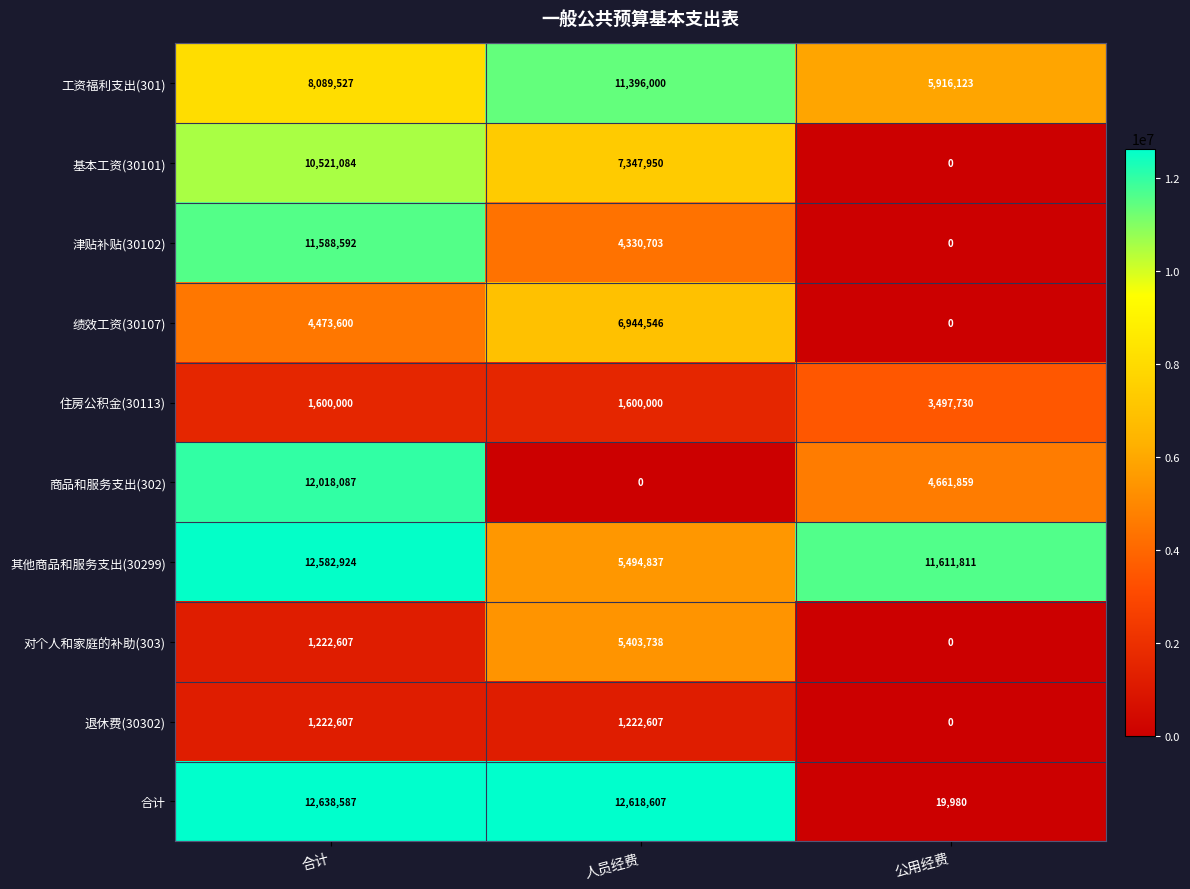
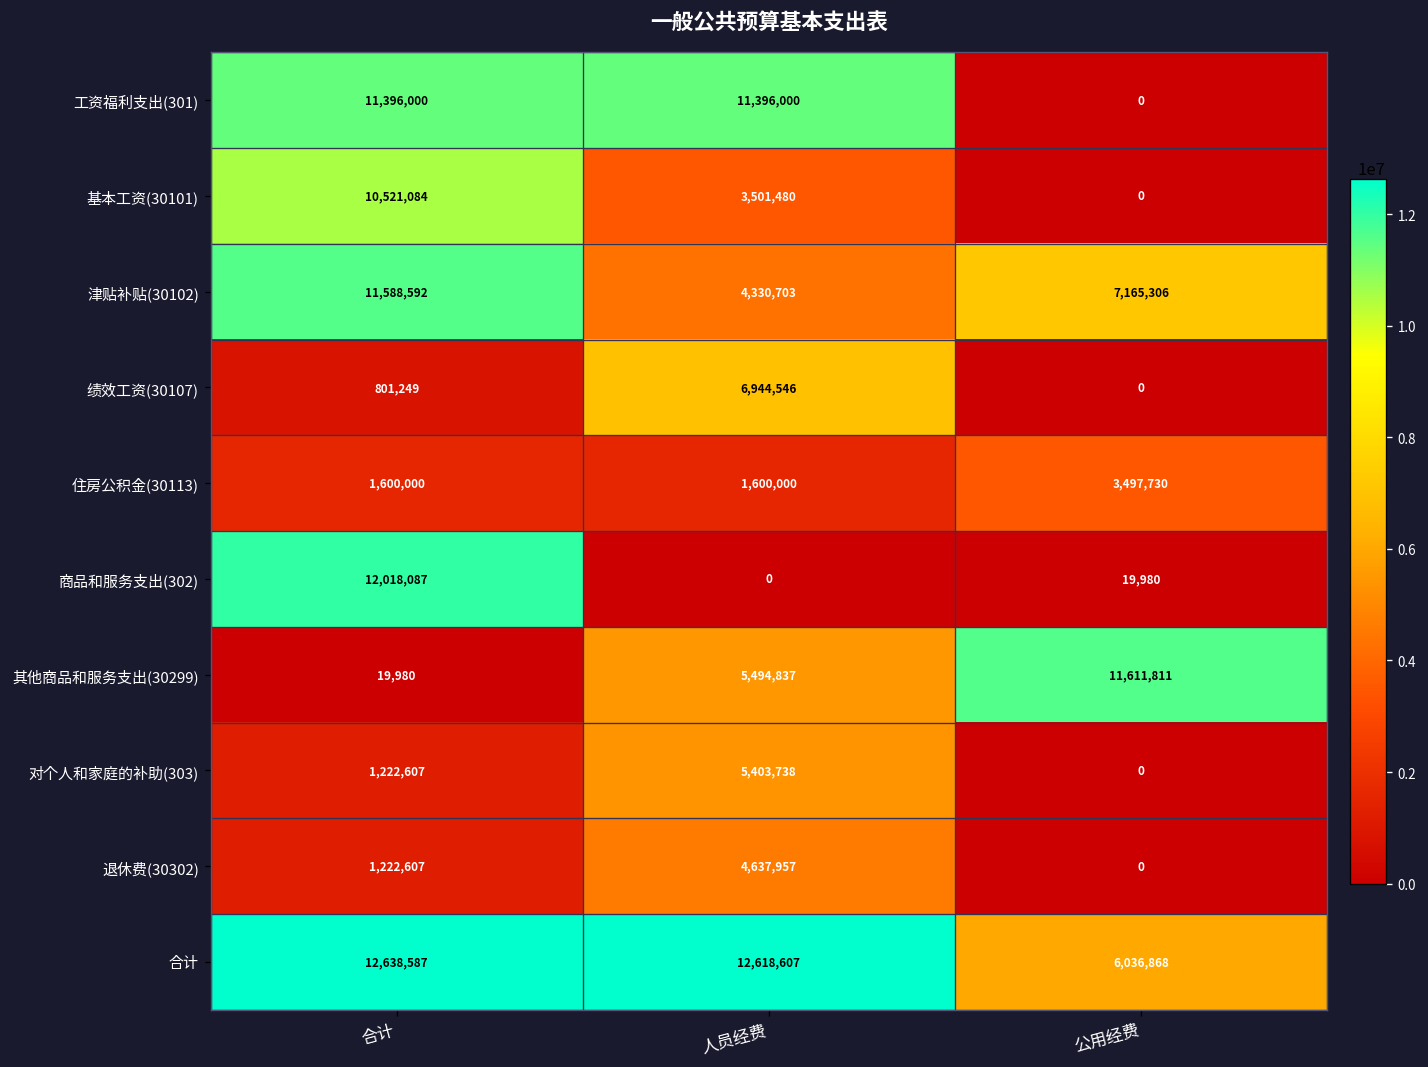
  {
    "工资福利支出(301)": {
-     "合计": "8,089,527",
+     "合计": "11,396,000",
      "人员经费": "11,396,000",
-     "公用经费": "5,916,123"
+     "公用经费": "0"
    },
    "基本工资(30101)": {
      "合计": "10,521,084",
-     "人员经费": "7,347,950",
+     "人员经费": "3,501,480",
      "公用经费": "0"
    },
    "津贴补贴(30102)": {
      "合计": "11,588,592",
      "人员经费": "4,330,703",
-     "公用经费": "0"
+     "公用经费": "7,165,306"
    },
    "绩效工资(30107)": {
-     "合计": "4,473,600",
+     "合计": "801,249",
      "人员经费": "6,944,546",
      "公用经费": "0"
    },
    "住房公积金(30113)": {
      "合计": "1,600,000",
      "人员经费": "1,600,000",
      "公用经费": "3,497,730"
    },
    "商品和服务支出(302)": {
      "合计": "12,018,087",
      "人员经费": "0",
-     "公用经费": "4,661,859"
+     "公用经费": "19,980"
    },
    "其他商品和服务支出(30299)": {
-     "合计": "12,582,924",
+     "合计": "19,980",
      "人员经费": "5,494,837",
      "公用经费": "11,611,811"
    },
    "对个人和家庭的补助(303)": {
      "合计": "1,222,607",
      "人员经费": "5,403,738",
      "公用经费": "0"
    },
    "退休费(30302)": {
      "合计": "1,222,607",
-     "人员经费": "1,222,607",
+     "人员经费": "4,637,957",
      "公用经费": "0"
    },
    "合计": {
      "合计": "12,638,587",
      "人员经费": "12,618,607",
-     "公用经费": "19,980"
+     "公用经费": "6,036,868"
    }
  }
